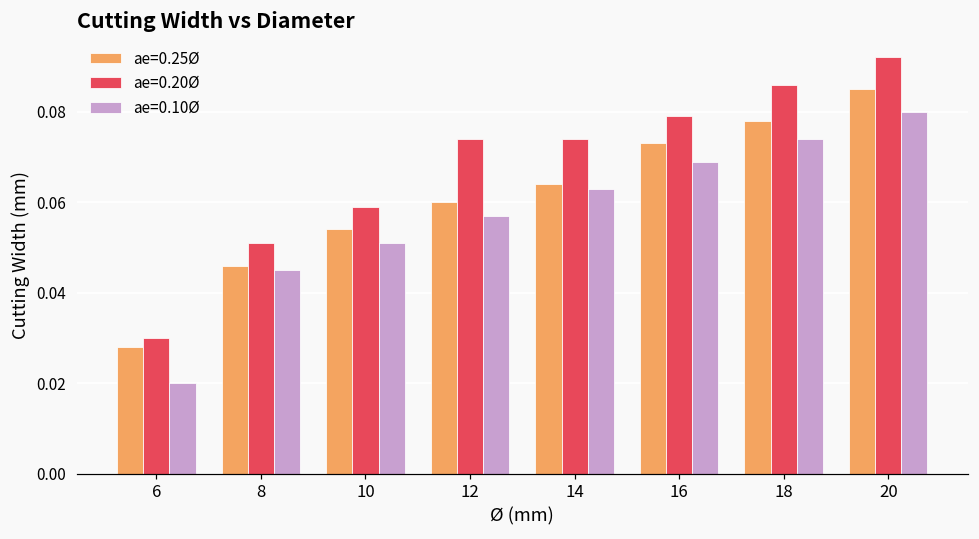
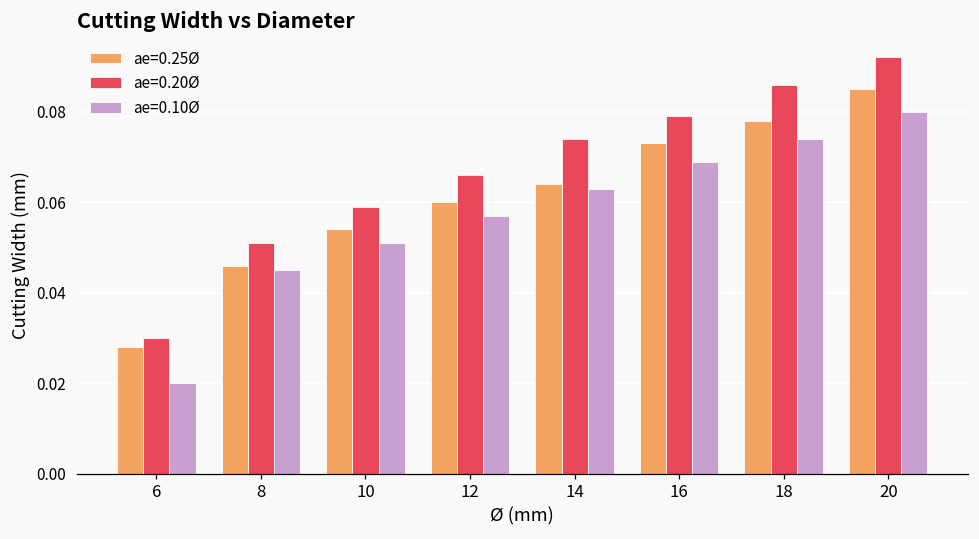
  {
    "ae=0.25Ø": {
      "6": 0.028,
      "8": 0.046,
      "10": 0.054,
      "12": 0.060,
      "14": 0.064,
      "16": 0.073,
      "18": 0.078,
      "20": 0.085
    },
    "ae=0.20Ø": {
      "6": 0.030,
      "8": 0.051,
      "10": 0.059,
-     "12": 0.074,
+     "12": 0.066,
      "14": 0.074,
      "16": 0.079,
      "18": 0.086,
      "20": 0.092
    },
    "ae=0.10Ø": {
      "6": 0.020,
      "8": 0.045,
      "10": 0.051,
      "12": 0.057,
      "14": 0.063,
      "16": 0.069,
      "18": 0.074,
      "20": 0.080
    }
  }
